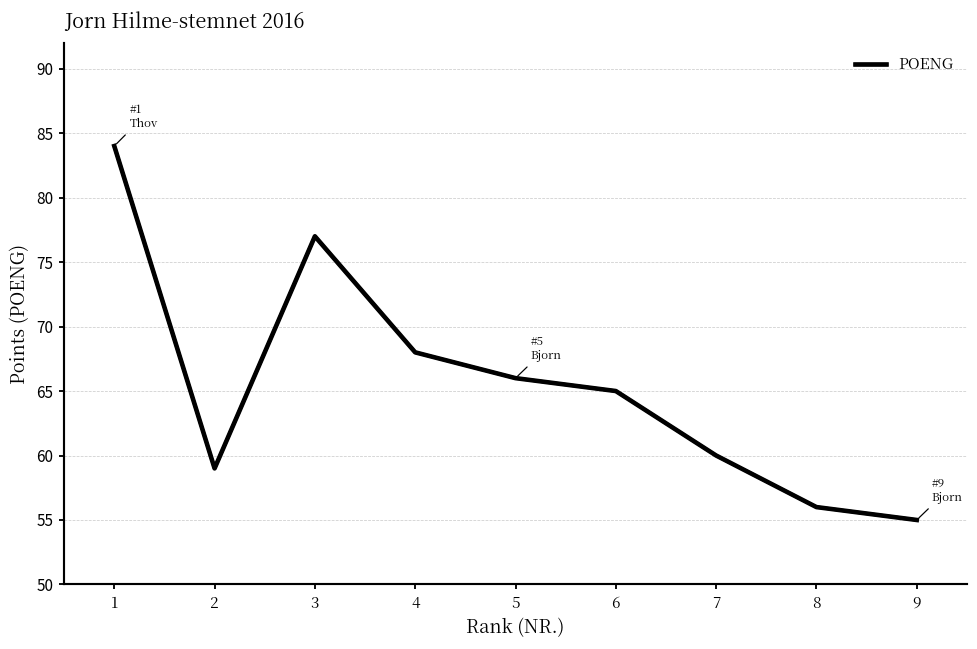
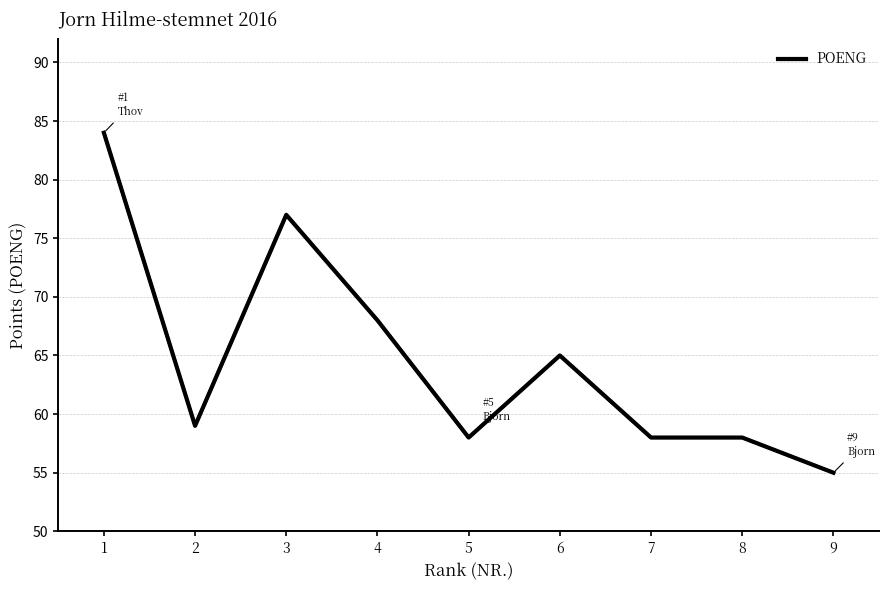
  {
    "2": 59,
    "3": 77,
    "4": 68,
-   "5": 66,
+   "5": 58,
    "6": 65,
-   "7": 60,
-   "8": 56
+   "7": 58,
+   "8": 58
  }
